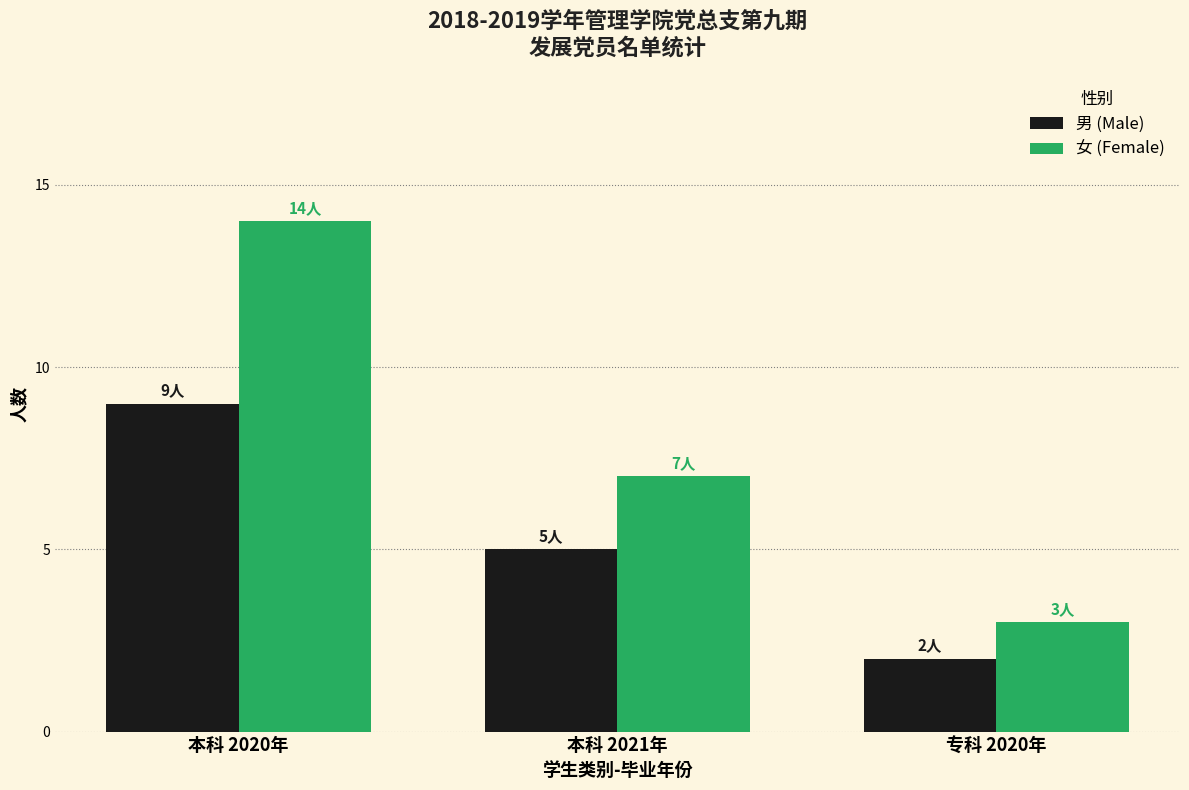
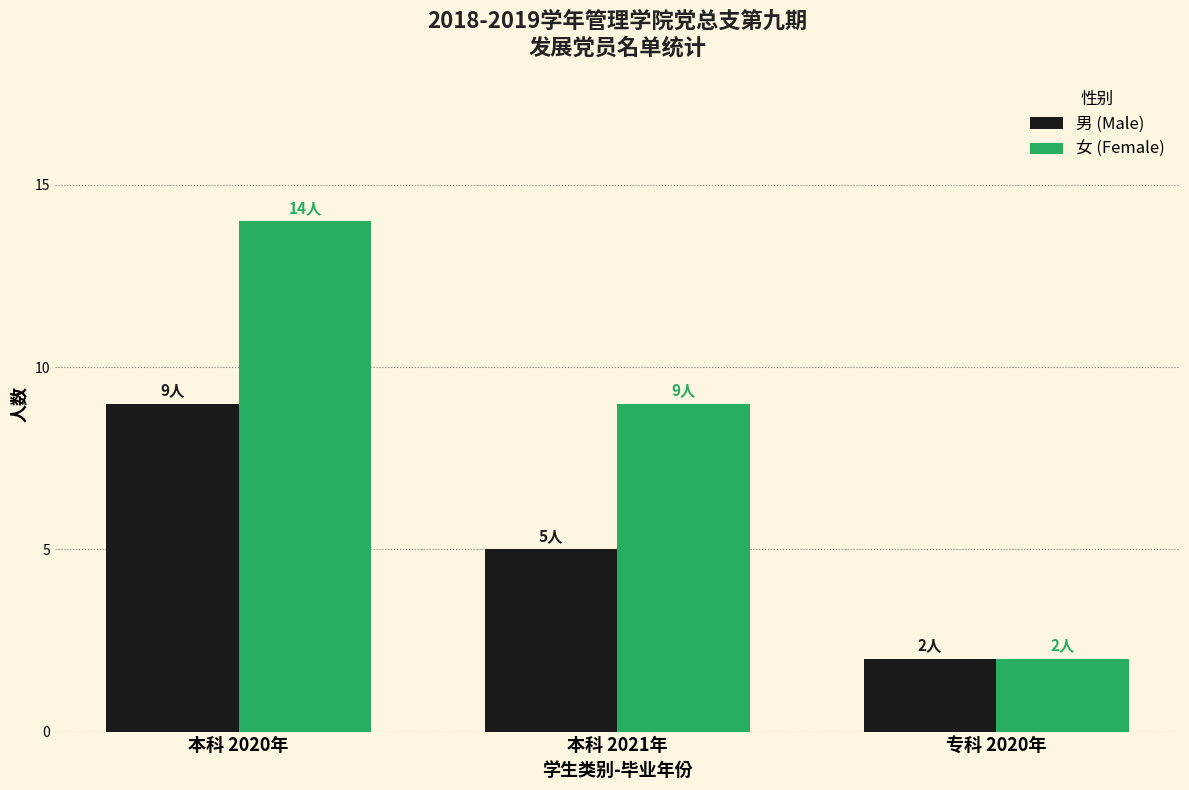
  {
    "男 (Male)": {
      "本科 2020年": "9人",
      "本科 2021年": "5人",
      "专科 2020年": "2人"
    },
    "女 (Female)": {
      "本科 2020年": "14人",
-     "本科 2021年": "7人",
-     "专科 2020年": "3人"
+     "本科 2021年": "9人",
+     "专科 2020年": "2人"
    }
  }
